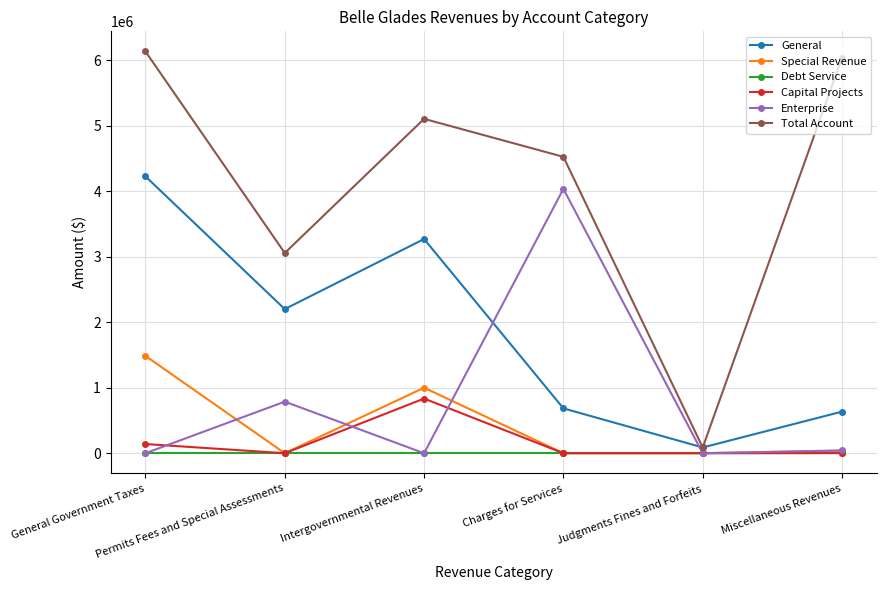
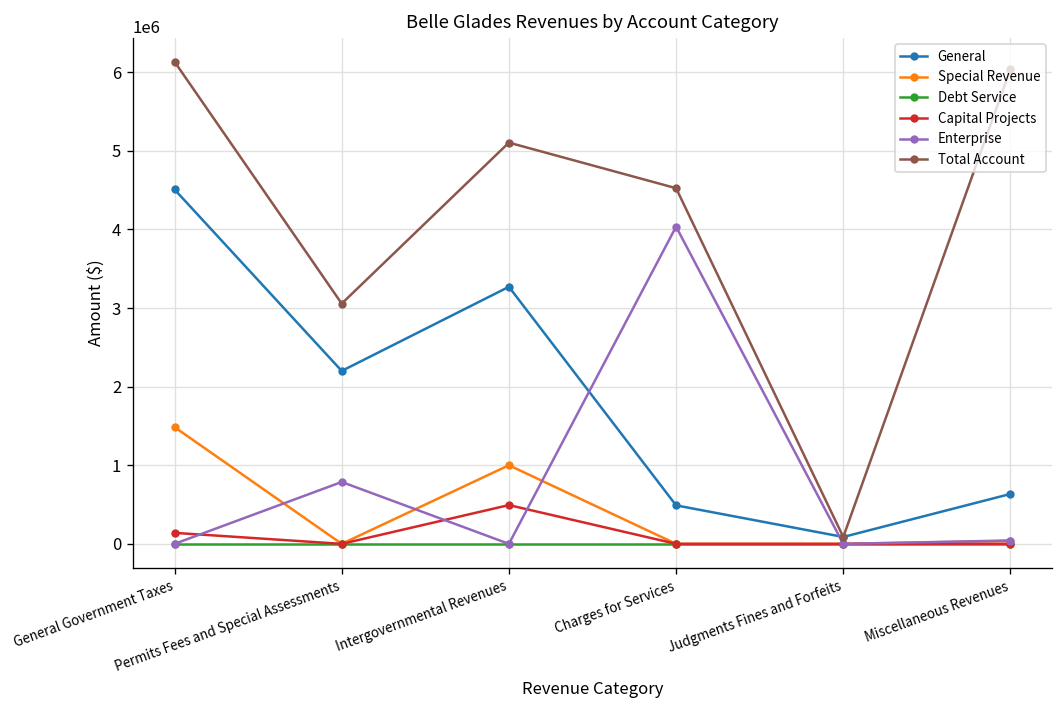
  {
    "General": {
-     "General Government Taxes": 4200000,
+     "General Government Taxes": 4500000,
      "Permits Fees and Special Assessments": 2200000,
      "Intergovernmental Revenues": 3300000,
-     "Charges for Services": 700000,
+     "Charges for Services": 500000,
      "Miscellaneous Revenues": 600000
    },
    "Special Revenue": {
      "General Government Taxes": 1500000,
      "Intergovernmental Revenues": 1000000
    },
    "Capital Projects": {
      "General Government Taxes": 100000,
-     "Intergovernmental Revenues": 800000
+     "Intergovernmental Revenues": 500000
    },
    "Enterprise": {
      "Permits Fees and Special Assessments": 800000,
      "Charges for Services": 4000000
    },
    "Total Account": {
      "General Government Taxes": 6100000,
      "Permits Fees and Special Assessments": 3100000,
      "Intergovernmental Revenues": 5100000,
      "Charges for Services": 4500000
    }
  }
